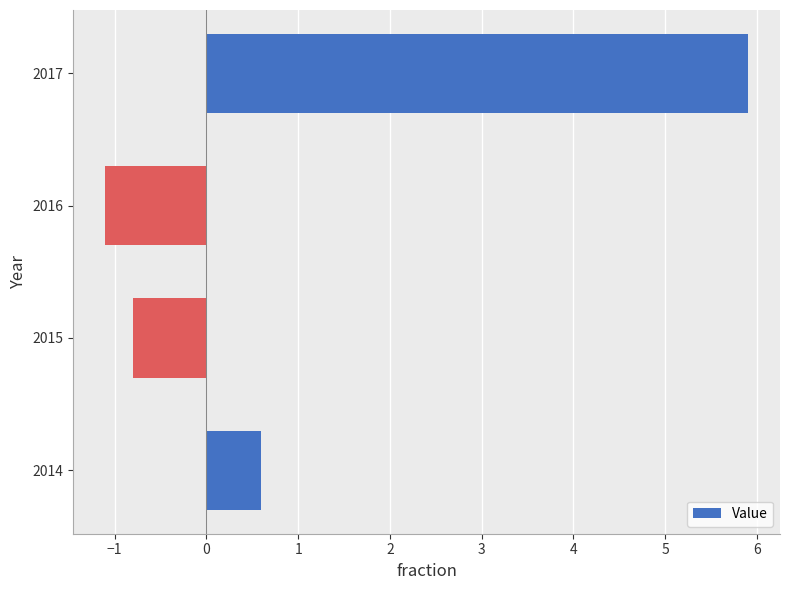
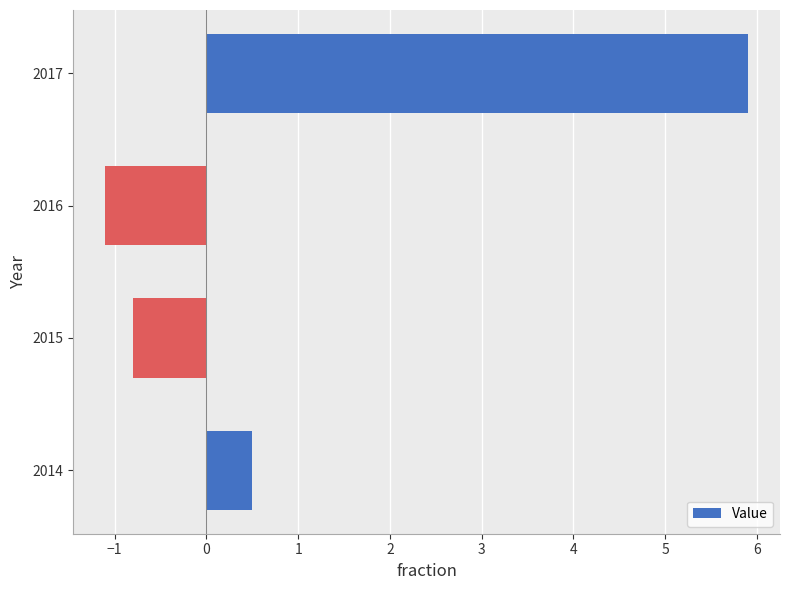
  {
    "2017": 5.9,
    "2016": -1.1,
    "2015": -0.8,
-   "2014": 0.6
+   "2014": 0.5
  }
